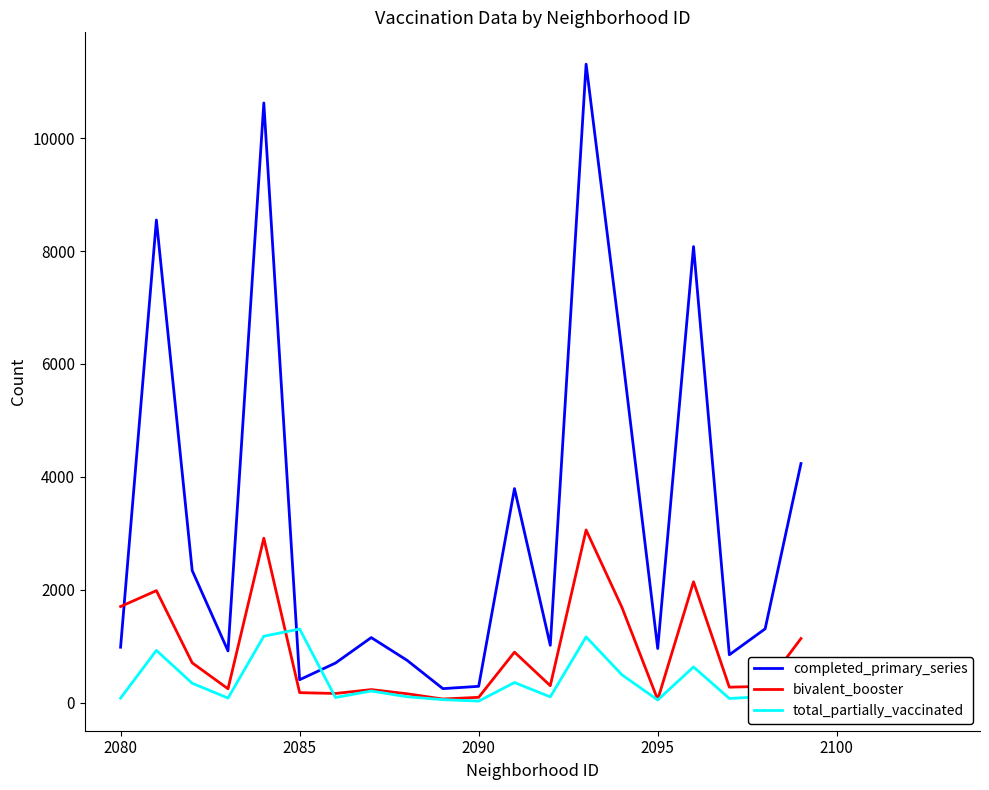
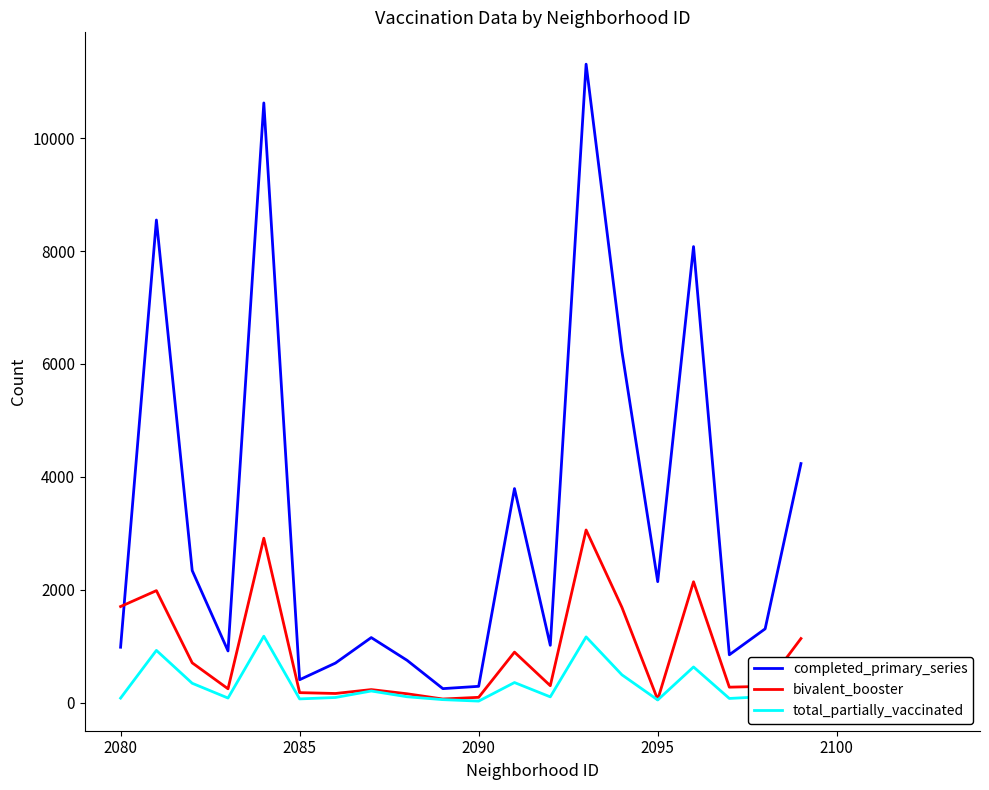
  {
    "completed_primary_series": {
      "2080": 1000,
      "2085": 400,
      "2090": 300,
-     "2095": 1000
+     "2095": 2100
    },
    "bivalent_booster": {
      "2080": 1700,
      "2085": 200,
      "2090": 100
    },
    "total_partially_vaccinated": {
      "2080": 100,
-     "2085": 1300,
+     "2085": 100,
      "2090": 0
    }
  }
